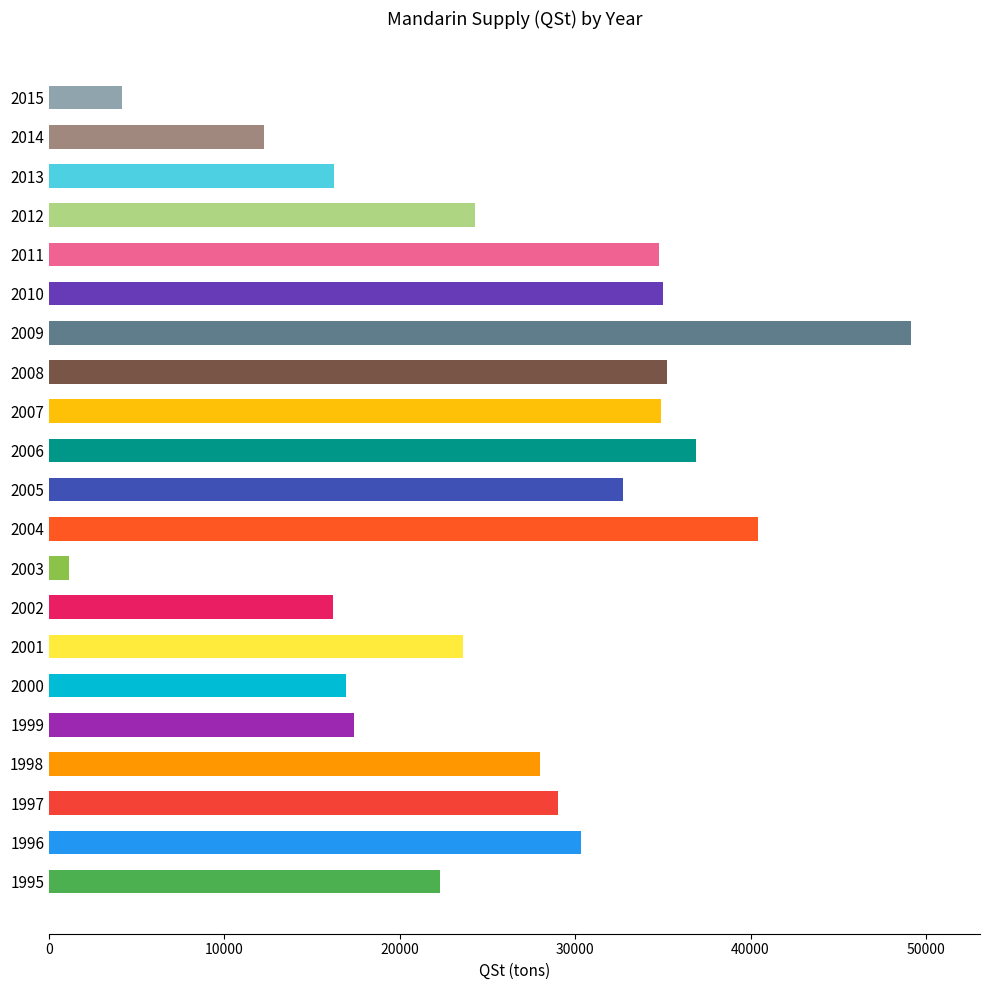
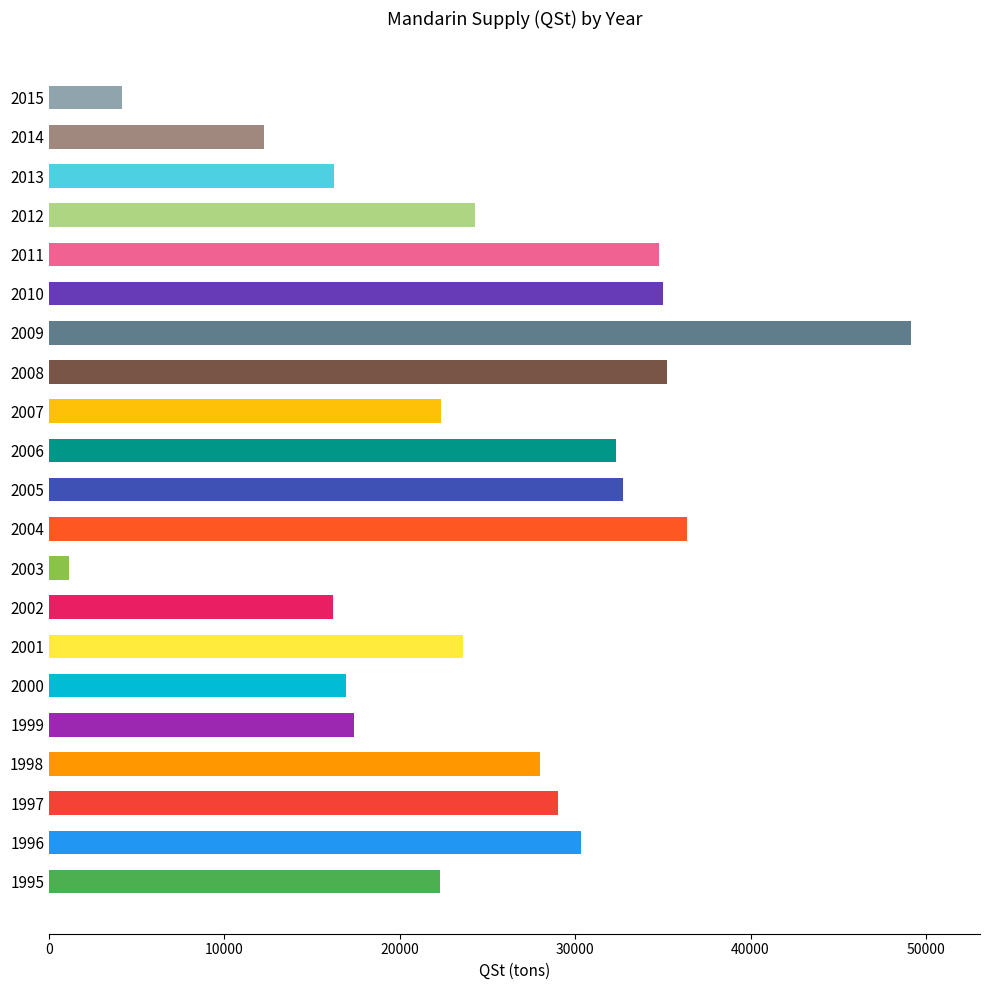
  {
    "2015": 4100,
    "2014": 12300,
    "2013": 16300,
    "2012": 24300,
    "2011": 34800,
    "2010": 35000,
    "2009": 49200,
    "2008": 35200,
-   "2007": 34900,
-   "2006": 36900,
+   "2007": 22400,
+   "2006": 32300,
    "2005": 32700,
-   "2004": 40400,
+   "2004": 36400,
    "2003": 1100,
    "2002": 16200,
    "2001": 23600,
    "2000": 17000,
    "1999": 17400,
    "1998": 28000,
    "1997": 29000,
    "1996": 30400,
    "1995": 22300
  }
